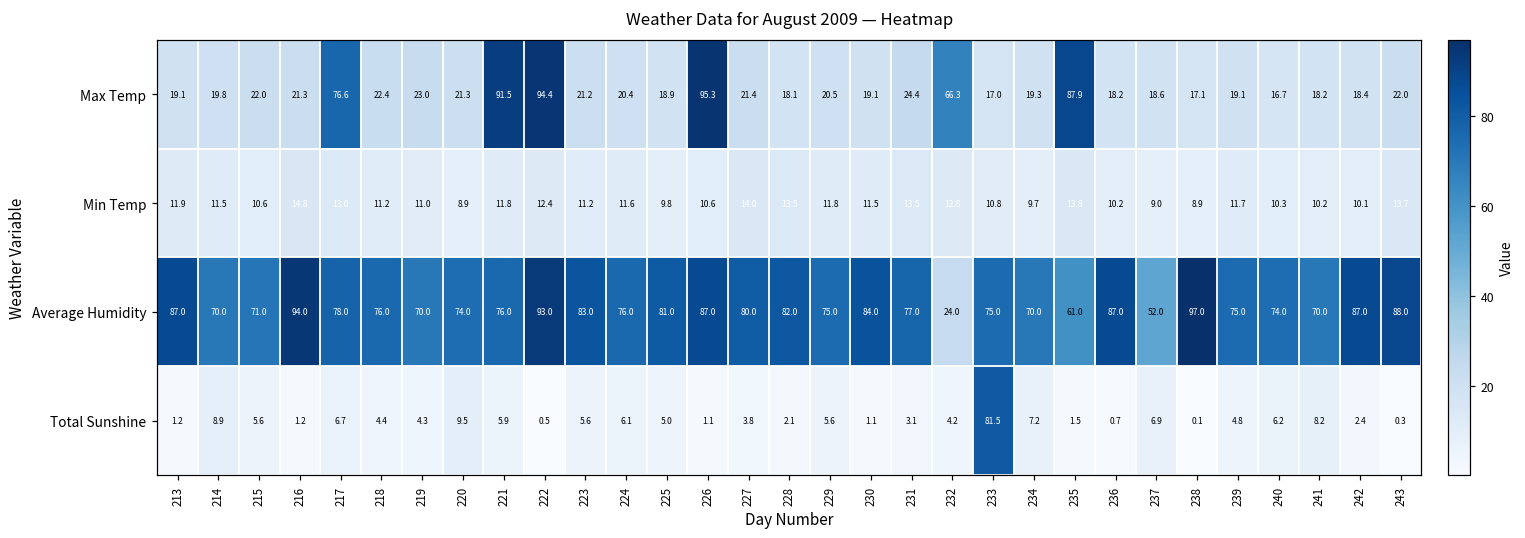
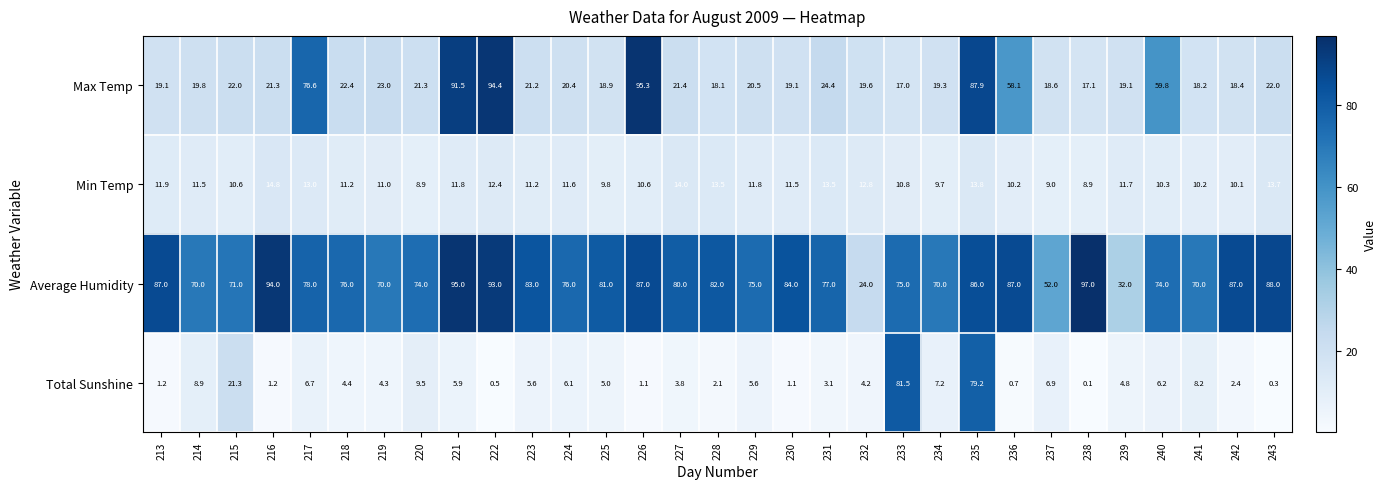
  {
    "Max Temp": {
      "213": 19.1,
      "214": 19.8,
      "215": 22.0,
      "216": 21.3,
      "217": 76.6,
      "218": 22.4,
      "219": 23.0,
      "220": 21.3,
      "221": 91.5,
      "222": 94.4,
      "223": 21.2,
      "224": 20.4,
      "225": 18.9,
      "226": 95.3,
      "227": 21.4,
      "228": 18.1,
      "229": 20.5,
      "230": 19.1,
      "231": 24.4,
-     "232": 66.3,
+     "232": 19.6,
      "233": 17.0,
      "234": 19.3,
      "235": 87.9,
-     "236": 18.2,
+     "236": 58.1,
      "237": 18.6,
      "238": 17.1,
      "239": 19.1,
-     "240": 16.7,
+     "240": 59.8,
      "241": 18.2,
      "242": 18.4,
      "243": 22.0
    },
    "Min Temp": {
      "213": 11.9,
      "214": 11.5,
      "215": 10.6,
      "218": 11.2,
      "219": 11.0,
      "220": 8.9,
      "221": 11.8,
      "222": 12.4,
      "223": 11.2,
      "224": 11.6,
      "225": 9.8,
      "226": 10.6,
      "229": 11.8,
      "230": 11.5,
      "233": 10.8,
      "234": 9.7,
      "236": 10.2,
      "237": 9.0,
      "238": 8.9,
      "239": 11.7,
      "240": 10.3,
      "241": 10.2,
      "242": 10.1
    },
    "Average Humidity": {
      "213": 87.0,
      "214": 70.0,
      "215": 71.0,
      "216": 94.0,
      "217": 78.0,
      "218": 76.0,
      "219": 70.0,
      "220": 74.0,
-     "221": 76.0,
+     "221": 95.0,
      "222": 93.0,
      "223": 83.0,
      "224": 76.0,
      "225": 81.0,
      "226": 87.0,
      "227": 80.0,
      "228": 82.0,
      "229": 75.0,
      "230": 84.0,
      "231": 77.0,
      "232": 24.0,
      "233": 75.0,
      "234": 70.0,
-     "235": 61.0,
+     "235": 86.0,
      "236": 87.0,
      "237": 52.0,
      "238": 97.0,
-     "239": 75.0,
+     "239": 32.0,
      "240": 74.0,
      "241": 70.0,
      "242": 87.0,
      "243": 88.0
    },
    "Total Sunshine": {
      "213": 1.2,
      "214": 8.9,
-     "215": 5.6,
+     "215": 21.3,
      "216": 1.2,
      "217": 6.7,
      "218": 4.4,
      "219": 4.3,
      "220": 9.5,
      "221": 5.9,
      "222": 0.5,
      "223": 5.6,
      "224": 6.1,
      "225": 5.0,
      "226": 1.1,
      "227": 3.8,
      "228": 2.1,
      "229": 5.6,
      "230": 1.1,
      "231": 3.1,
      "232": 4.2,
      "233": 81.5,
      "234": 7.2,
-     "235": 1.5,
+     "235": 79.2,
      "236": 0.7,
      "237": 6.9,
      "238": 0.1,
      "239": 4.8,
      "240": 6.2,
      "241": 8.2,
      "242": 2.4,
      "243": 0.3
    }
  }
